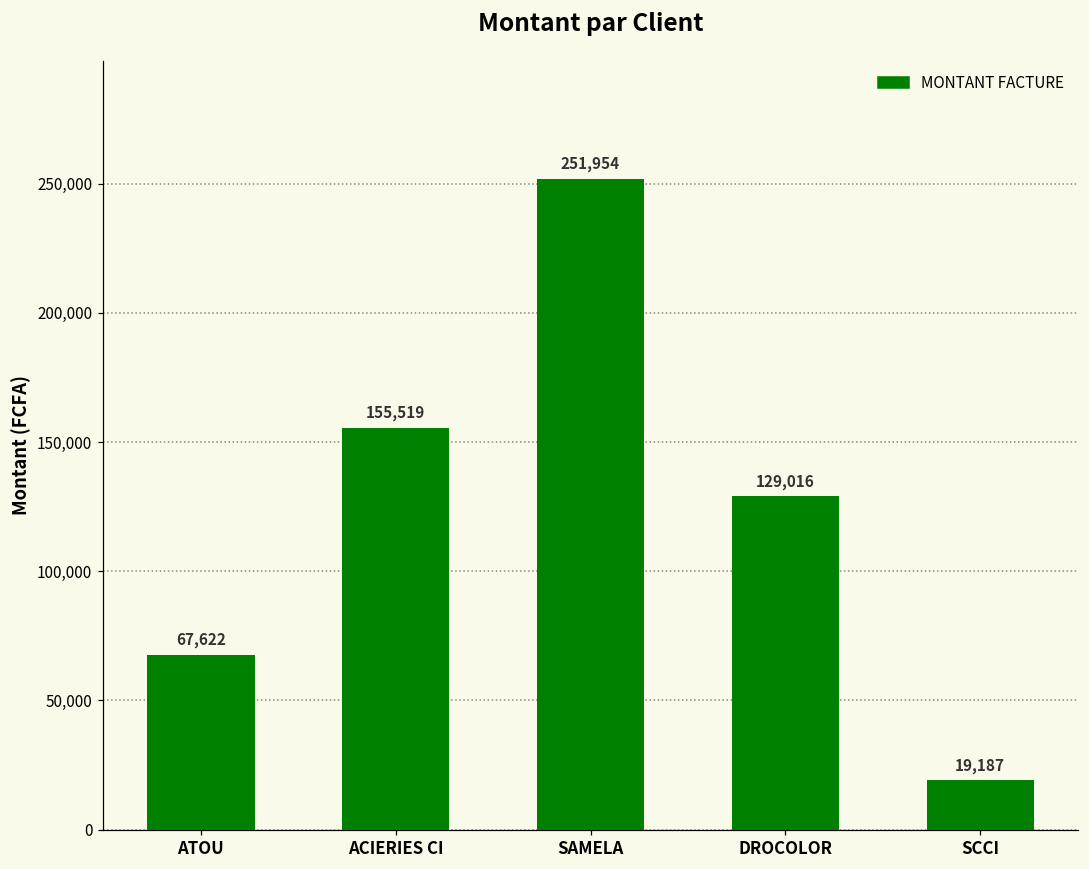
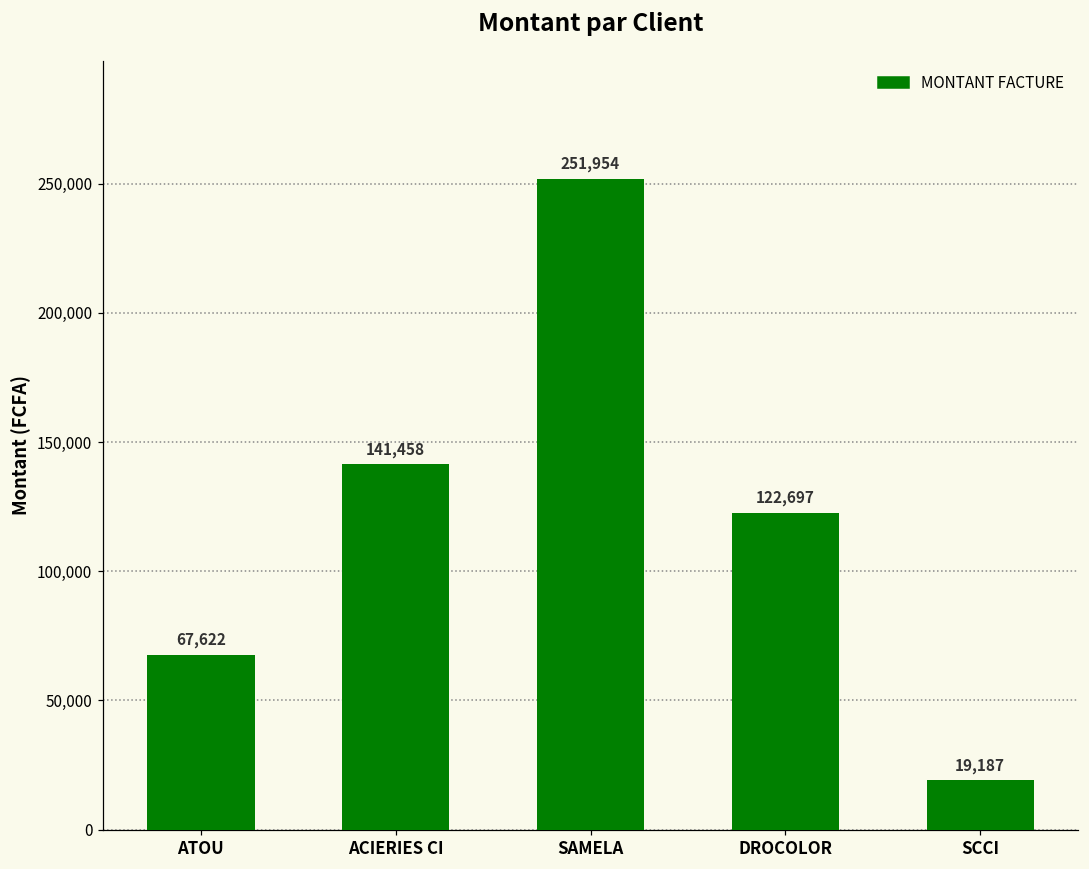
  {
    "ATOU": "67,622",
-   "ACIERIES CI": "155,519",
+   "ACIERIES CI": "141,458",
    "SAMELA": "251,954",
-   "DROCOLOR": "129,016",
+   "DROCOLOR": "122,697",
    "SCCI": "19,187"
  }
